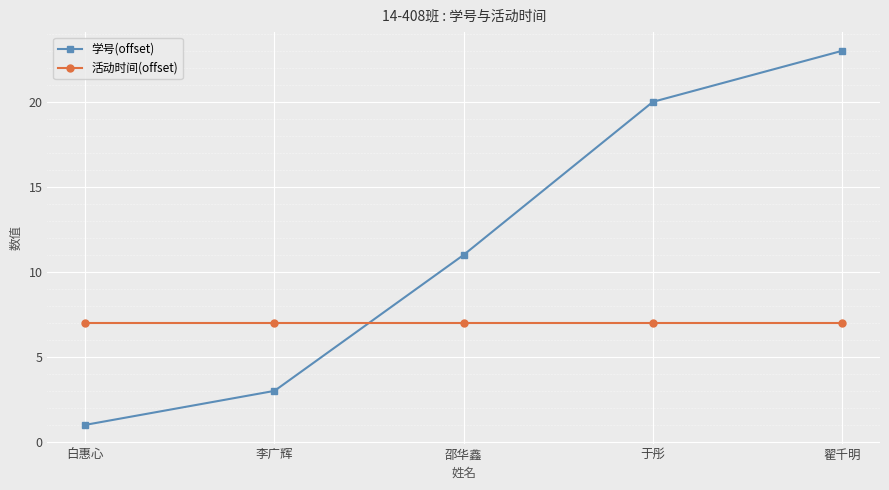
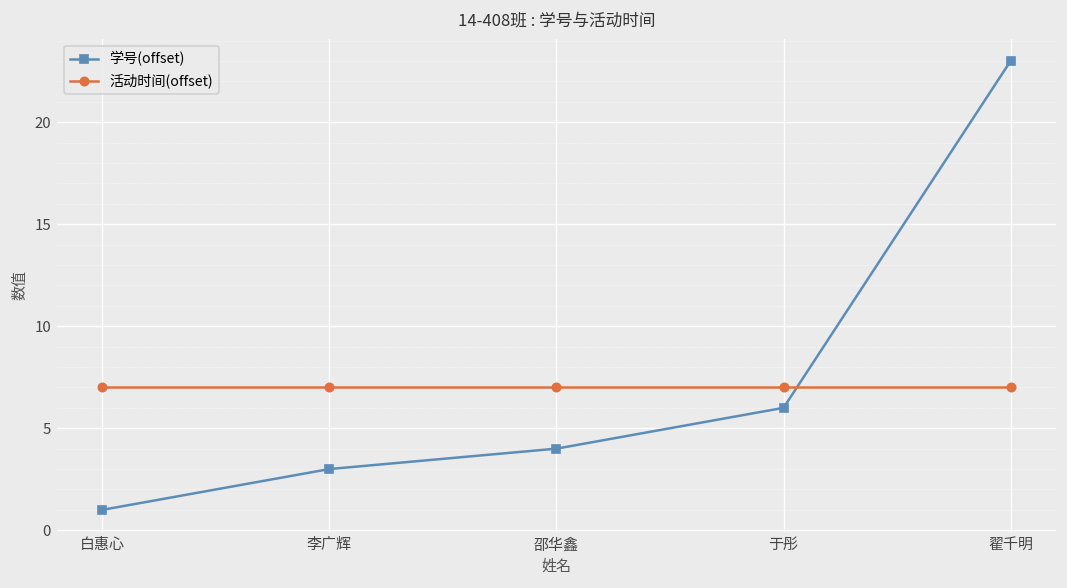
  {
    "学号(offset)": {
      "白惠心": 1.0,
      "李广辉": 3.0,
-     "邵华鑫": 11.0,
-     "于彤": 20.0,
+     "邵华鑫": 4.0,
+     "于彤": 6.0,
      "翟千明": 23.0
    },
    "活动时间(offset)": {
      "白惠心": 7.0,
      "李广辉": 7.0,
      "邵华鑫": 7.0,
      "于彤": 7.0,
      "翟千明": 7.0
    }
  }
